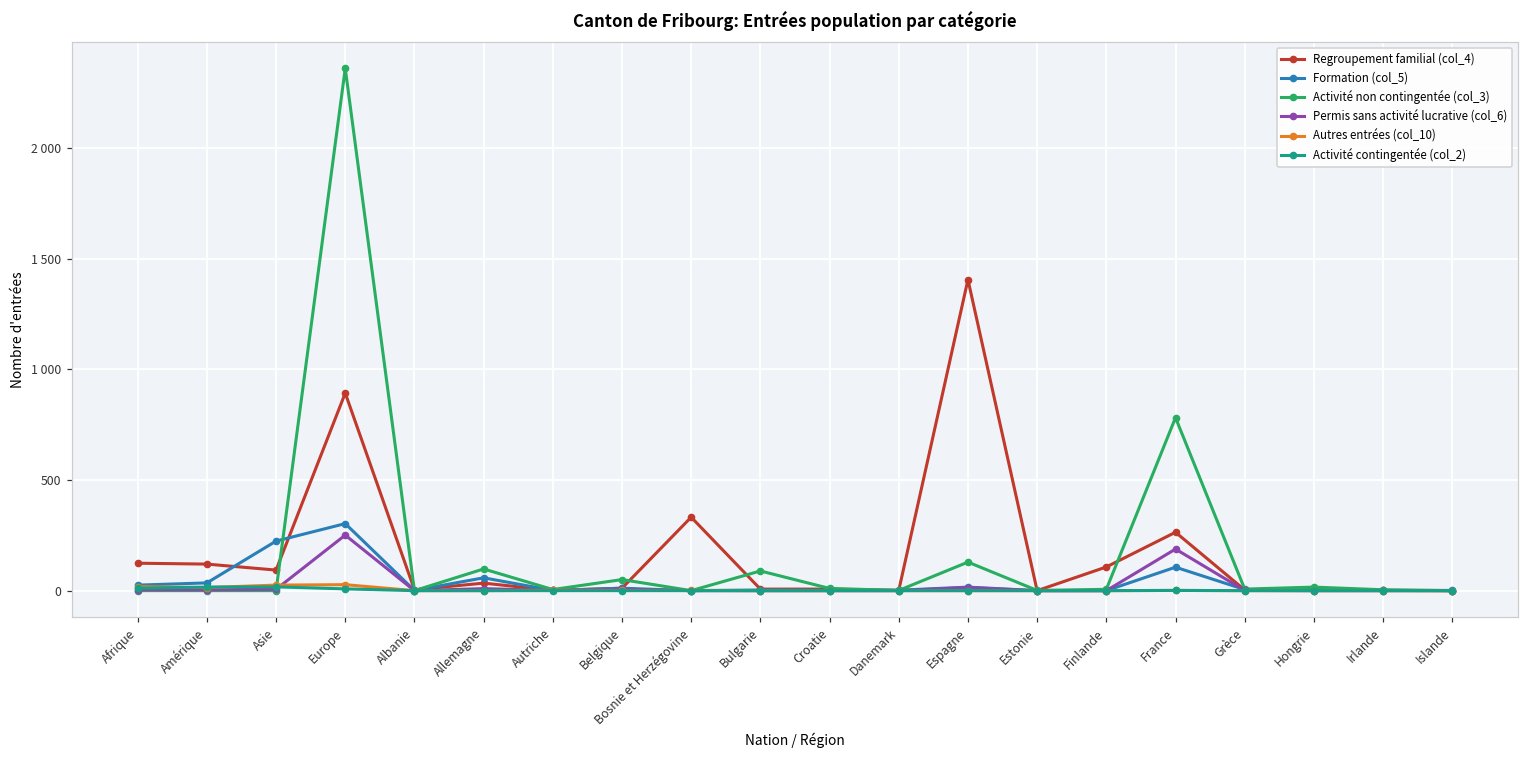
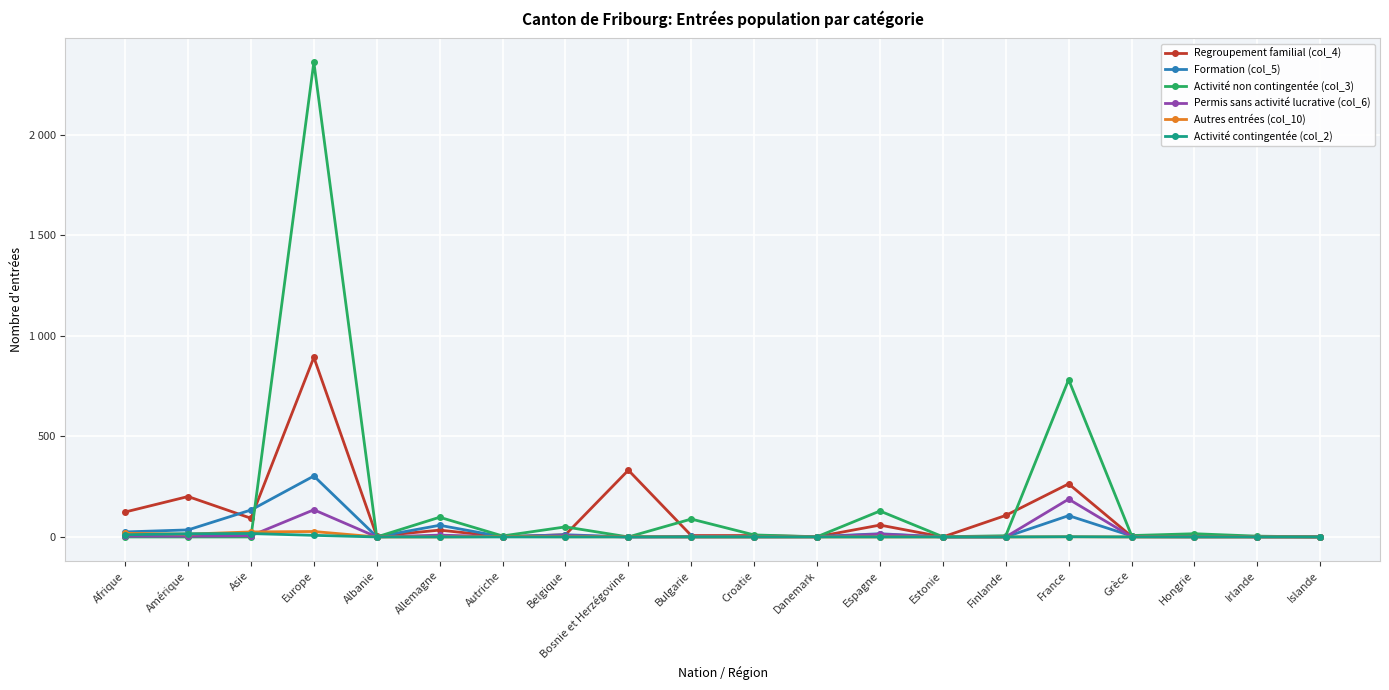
  {
    "Regroupement familial (col_4)": {
      "Afrique": 120,
-     "Amérique": 120,
+     "Amérique": 200,
      "Asie": 90,
      "Europe": 890,
      "Allemagne": 30,
      "Bosnie et Herzégovine": 330,
-     "Espagne": 1410,
+     "Espagne": 60,
      "Finlande": 110,
      "France": 260
    },
    "Formation (col_5)": {
      "Amérique": 40,
-     "Asie": 220,
+     "Asie": 130,
      "Europe": 300,
      "Allemagne": 60,
      "France": 110
    },
    "Permis sans activité lucrative (col_6)": {
-     "Europe": 250,
+     "Europe": 140,
      "France": 190
    },
    "Autres entrées (col_10)": {
      "Europe": 30
    }
  }
